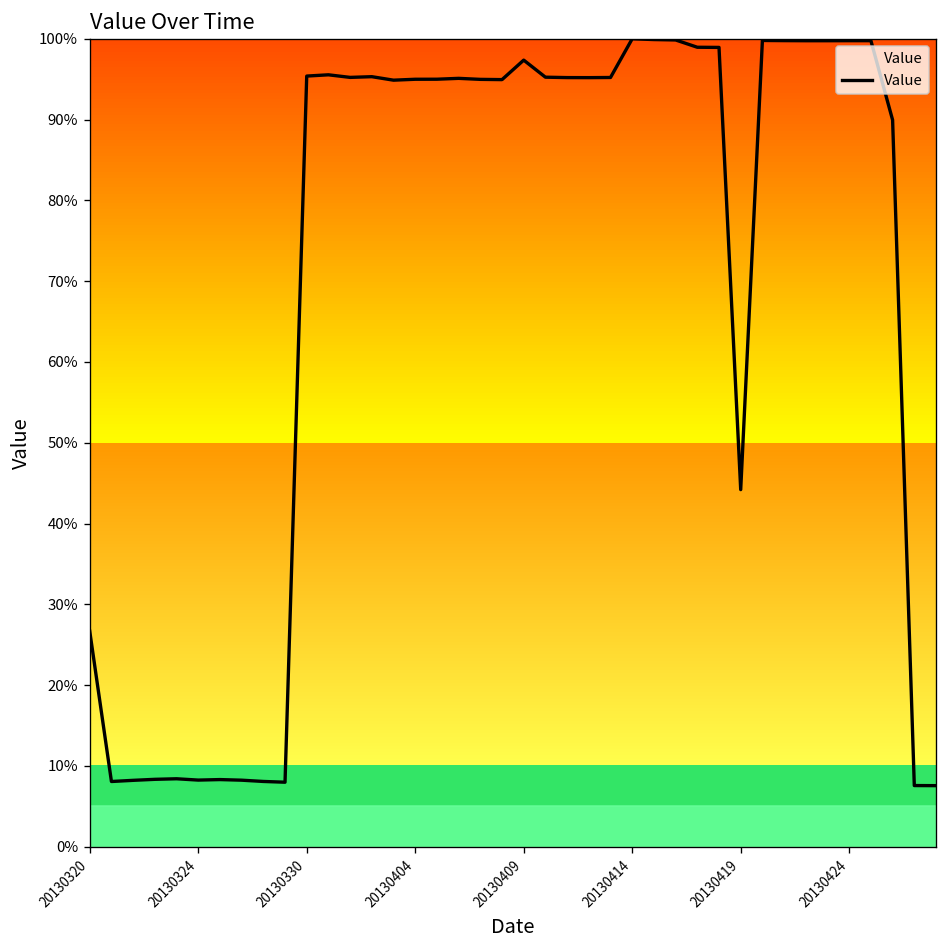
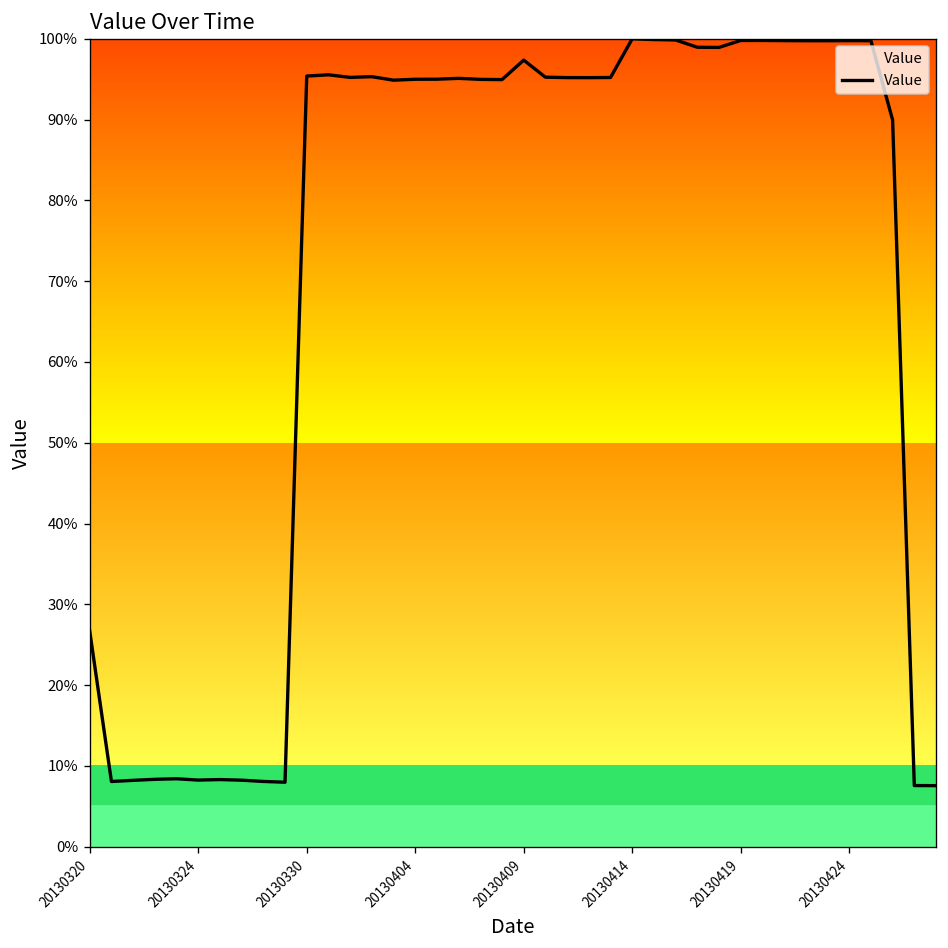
  {
    "20130320": "27%",
    "20130330": "95%",
    "20130409": "97%",
    "20130414": "100%",
-   "20130419": "44%",
+   "20130419": "100%",
    "20130424": "100%"
  }
